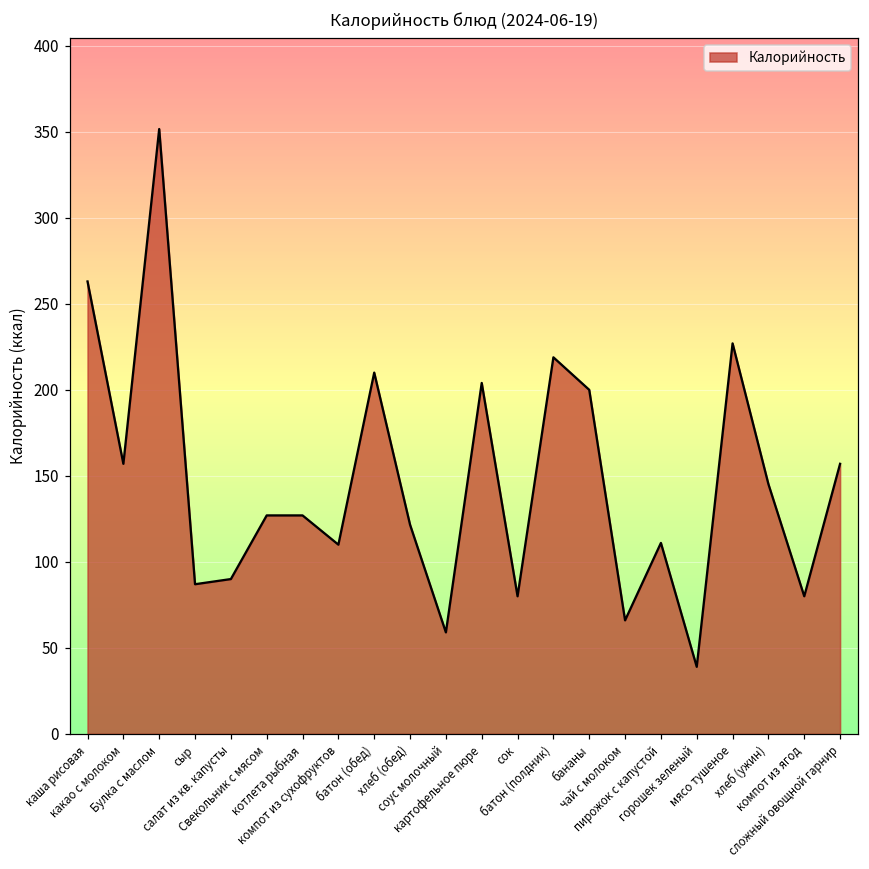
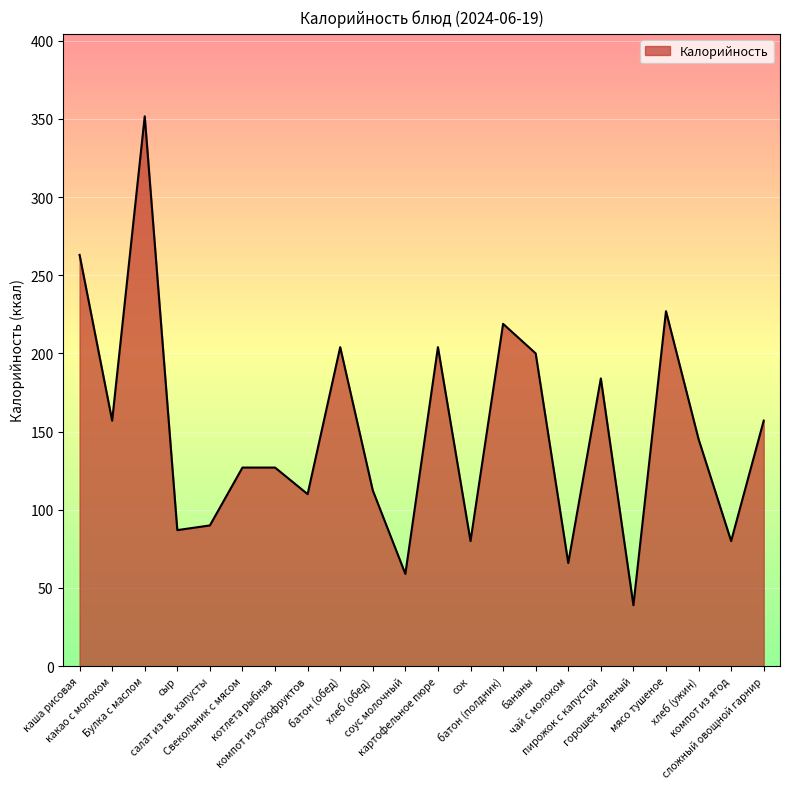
  {
    "каша рисовая": 263,
    "какао с молоком": 157,
    "Булка с маслом": 352,
    "сыр": 87,
    "салат из кв. капусты": 90,
    "Свекольник с мясом": 127,
    "котлета рыбная": 127,
    "компот из сухофруктов": 110,
-   "батон (обед)": 210,
-   "хлеб (обед)": 122,
+   "батон (обед)": 204,
+   "хлеб (обед)": 112,
    "соус молочный": 59,
    "картофельное пюре": 204,
    "сок": 80,
    "батон (полдник)": 219,
    "бананы": 200,
    "чай с молоком": 66,
-   "пирожок с капустой": 111,
+   "пирожок с капустой": 184,
    "горошек зеленый": 39,
    "мясо тушеное": 227,
    "хлеб (ужин)": 145,
    "компот из ягод": 80,
    "сложный овощной гарнир": 157
  }
